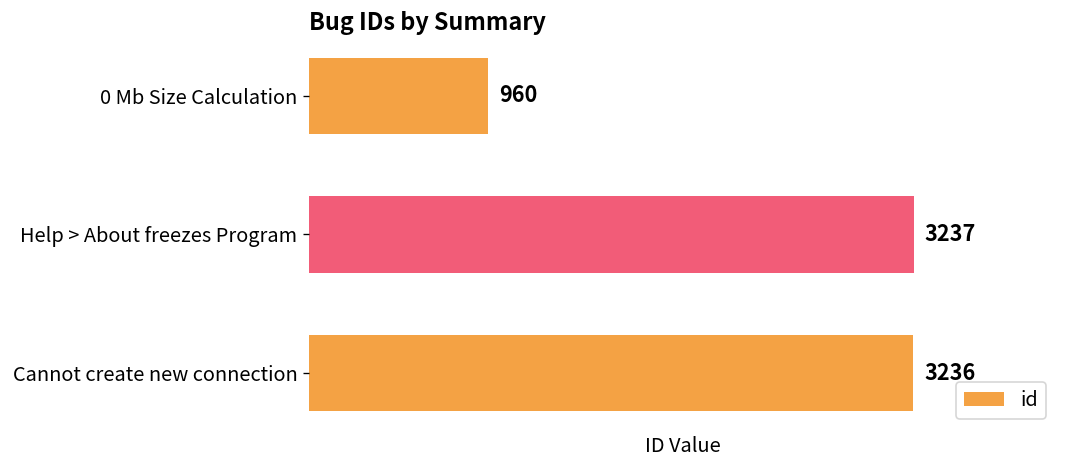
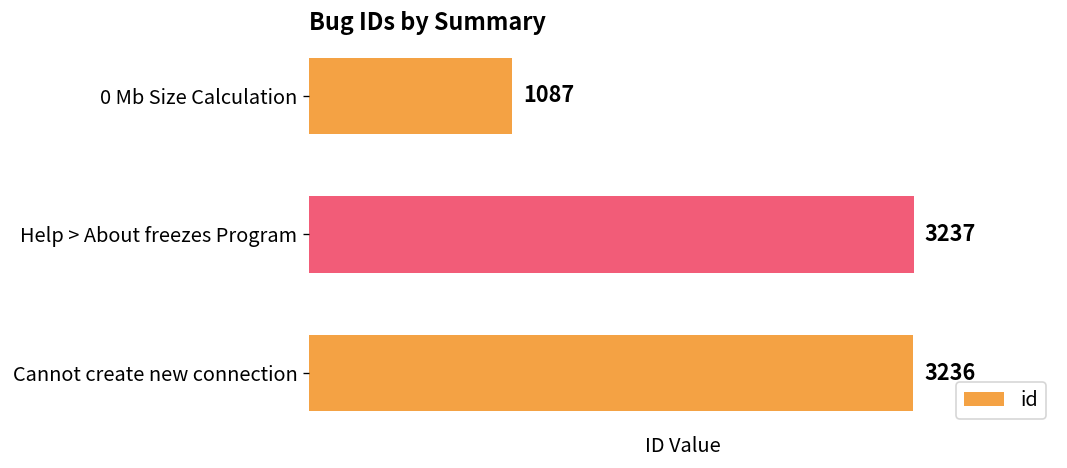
  {
-   "0 Mb Size Calculation": 960,
+   "0 Mb Size Calculation": 1087,
    "Help > About freezes Program": 3237
  }
